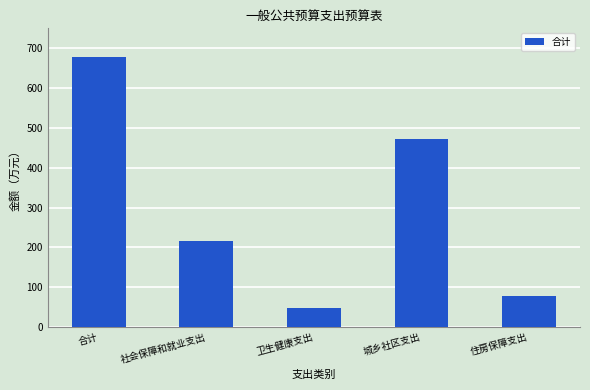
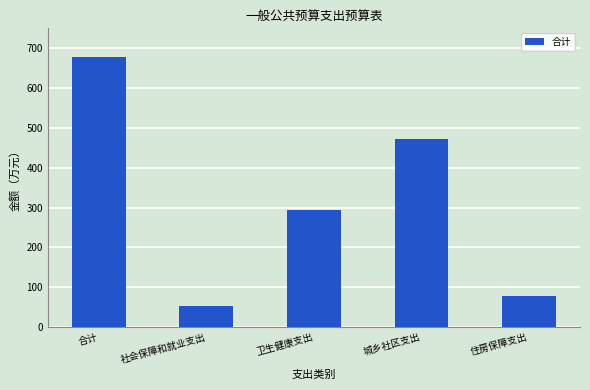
  {
    "合计": 680,
-   "社会保障和就业支出": 220,
-   "卫生健康支出": 50,
+   "社会保障和就业支出": 50,
+   "卫生健康支出": 300,
    "城乡社区支出": 470,
    "住房保障支出": 80
  }
